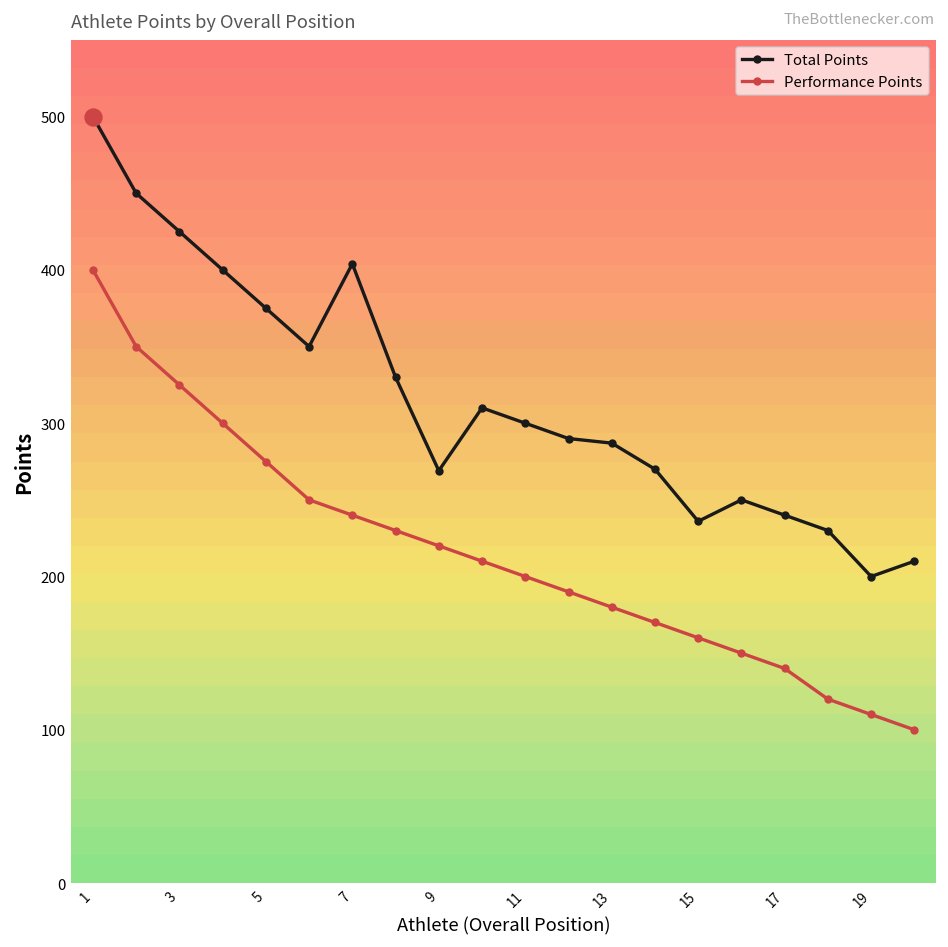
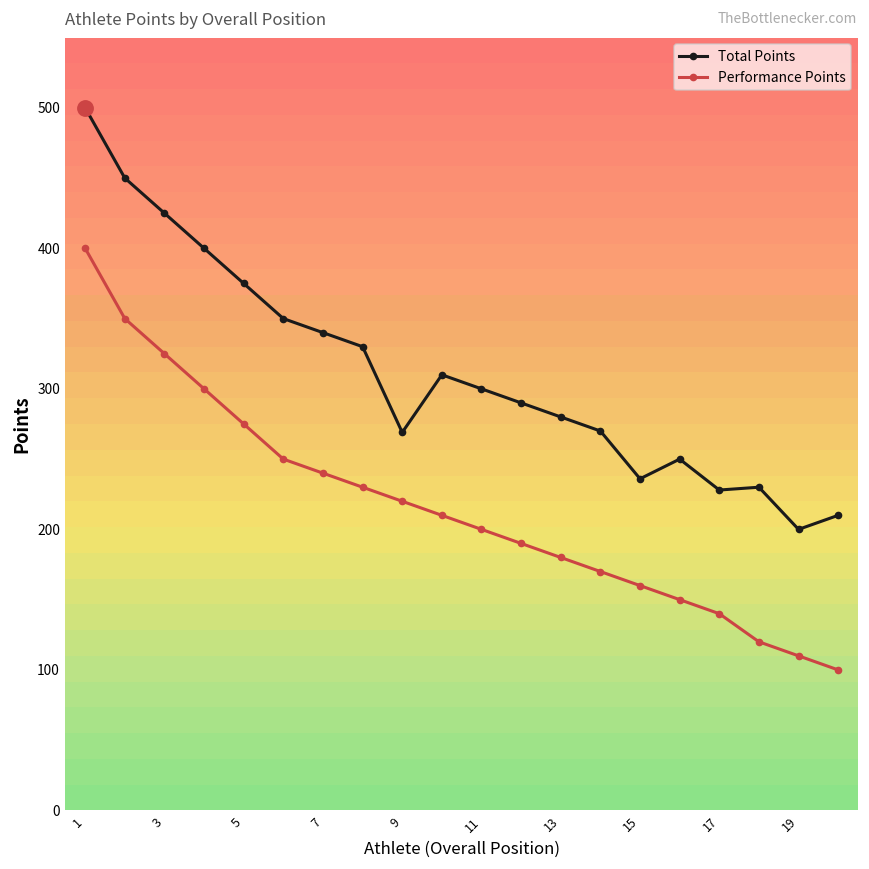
  {
    "Total Points": {
      "3": 425,
      "5": 375,
-     "7": 404,
+     "7": 340,
      "9": 269,
      "11": 300,
-     "13": 287,
+     "13": 280,
      "15": 236,
-     "17": 240,
+     "17": 228,
      "19": 200
    }
  }
